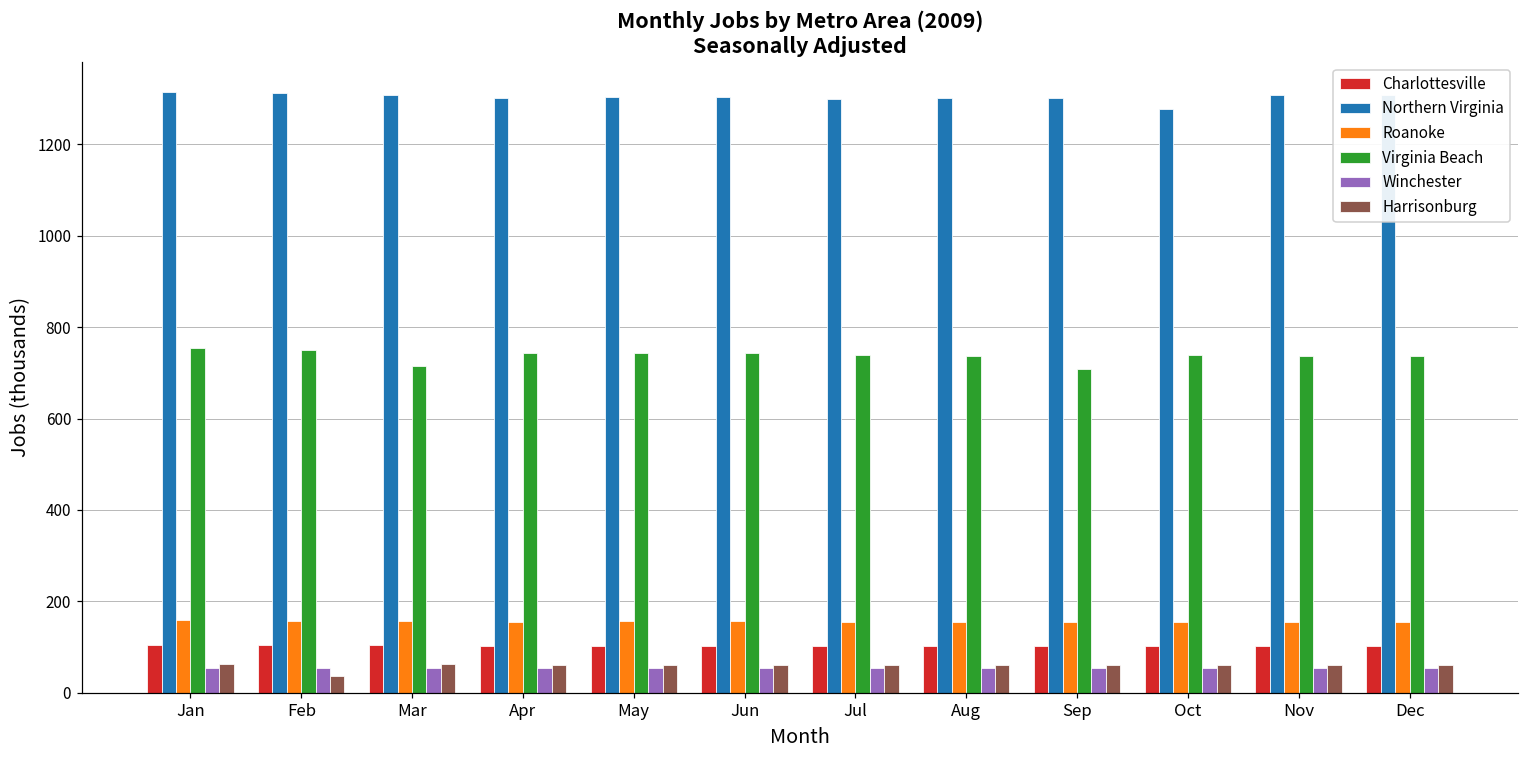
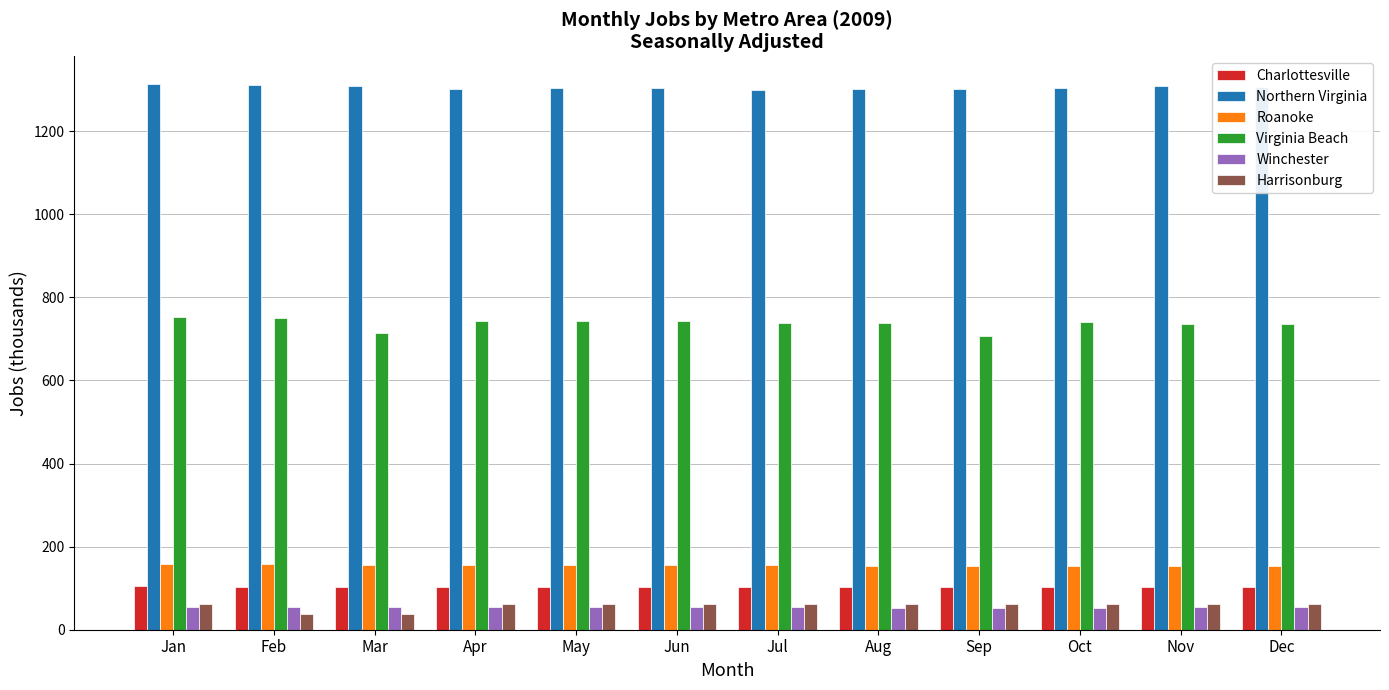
  {
    "Charlottesville": {
      "Jan": 110,
      "Feb": 100,
      "Mar": 100,
      "Apr": 100,
      "May": 100,
      "Jun": 100,
      "Jul": 100,
      "Aug": 100,
      "Sep": 100,
      "Oct": 100,
      "Nov": 100,
      "Dec": 100
    },
    "Northern Virginia": {
      "Jan": 1310,
      "Feb": 1310,
      "Mar": 1310,
      "Apr": 1300,
      "May": 1300,
      "Jun": 1300,
      "Jul": 1300,
      "Aug": 1300,
      "Sep": 1300,
-     "Oct": 1280,
+     "Oct": 1300,
      "Nov": 1310
    },
    "Roanoke": {
      "Jan": 160,
      "Feb": 160,
      "Mar": 160,
      "Apr": 160,
      "May": 160,
      "Jun": 160,
      "Jul": 150,
      "Aug": 150,
      "Sep": 150,
      "Oct": 150,
      "Nov": 150,
      "Dec": 150
    },
    "Virginia Beach": {
      "Jan": 750,
      "Feb": 750,
      "Mar": 710,
      "Apr": 740,
      "May": 740,
      "Jun": 740,
      "Jul": 740,
      "Aug": 740,
      "Sep": 710,
      "Oct": 740,
      "Nov": 740,
      "Dec": 740
    },
    "Winchester": {
      "Jan": 60,
      "Feb": 60,
      "Mar": 50,
      "Apr": 50,
      "May": 50,
      "Jun": 50,
      "Jul": 50,
      "Aug": 50,
      "Sep": 50,
      "Oct": 50,
      "Nov": 50,
      "Dec": 50
    },
    "Harrisonburg": {
      "Jan": 60,
      "Feb": 40,
-     "Mar": 60,
+     "Mar": 40,
      "Apr": 60,
      "May": 60,
      "Jun": 60,
      "Jul": 60,
      "Aug": 60,
      "Sep": 60,
      "Oct": 60,
      "Nov": 60,
      "Dec": 60
    }
  }
